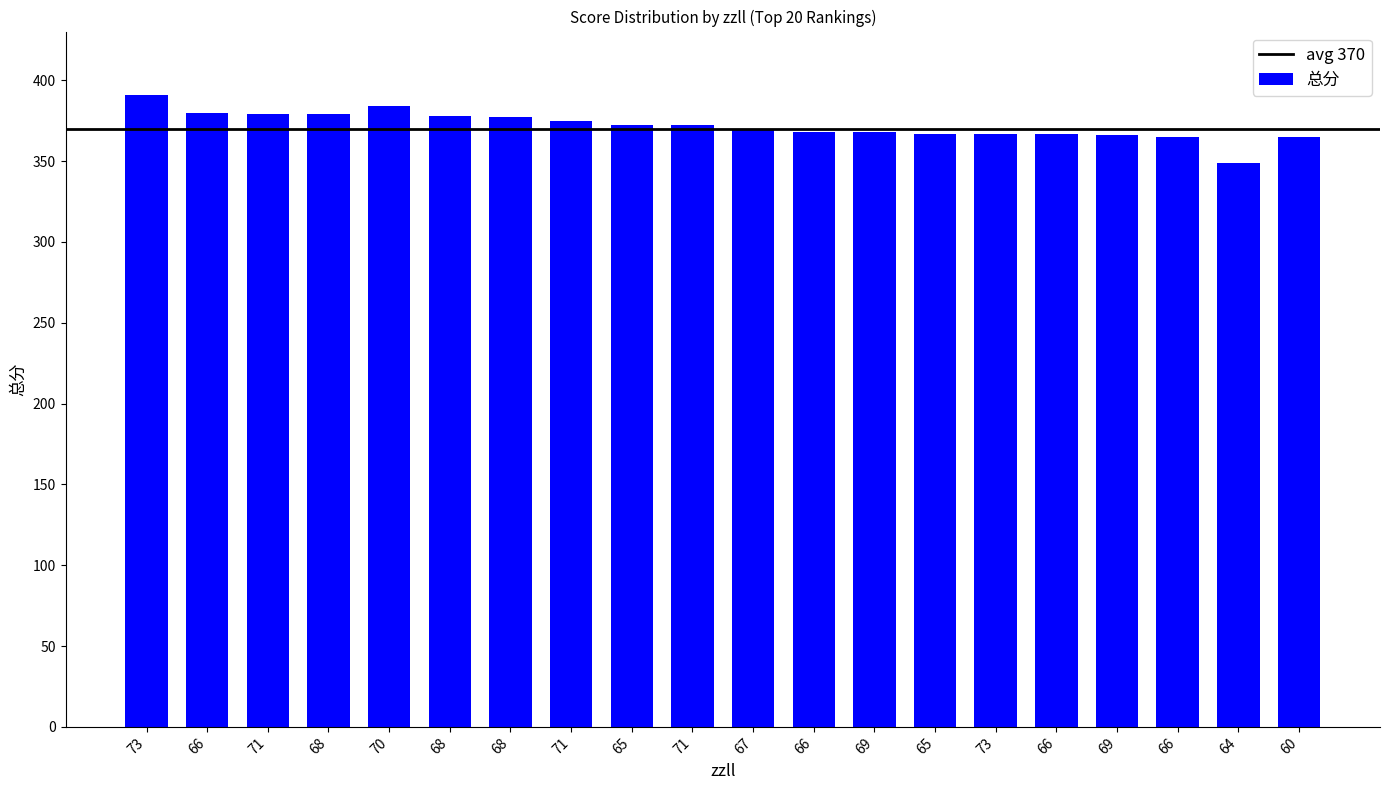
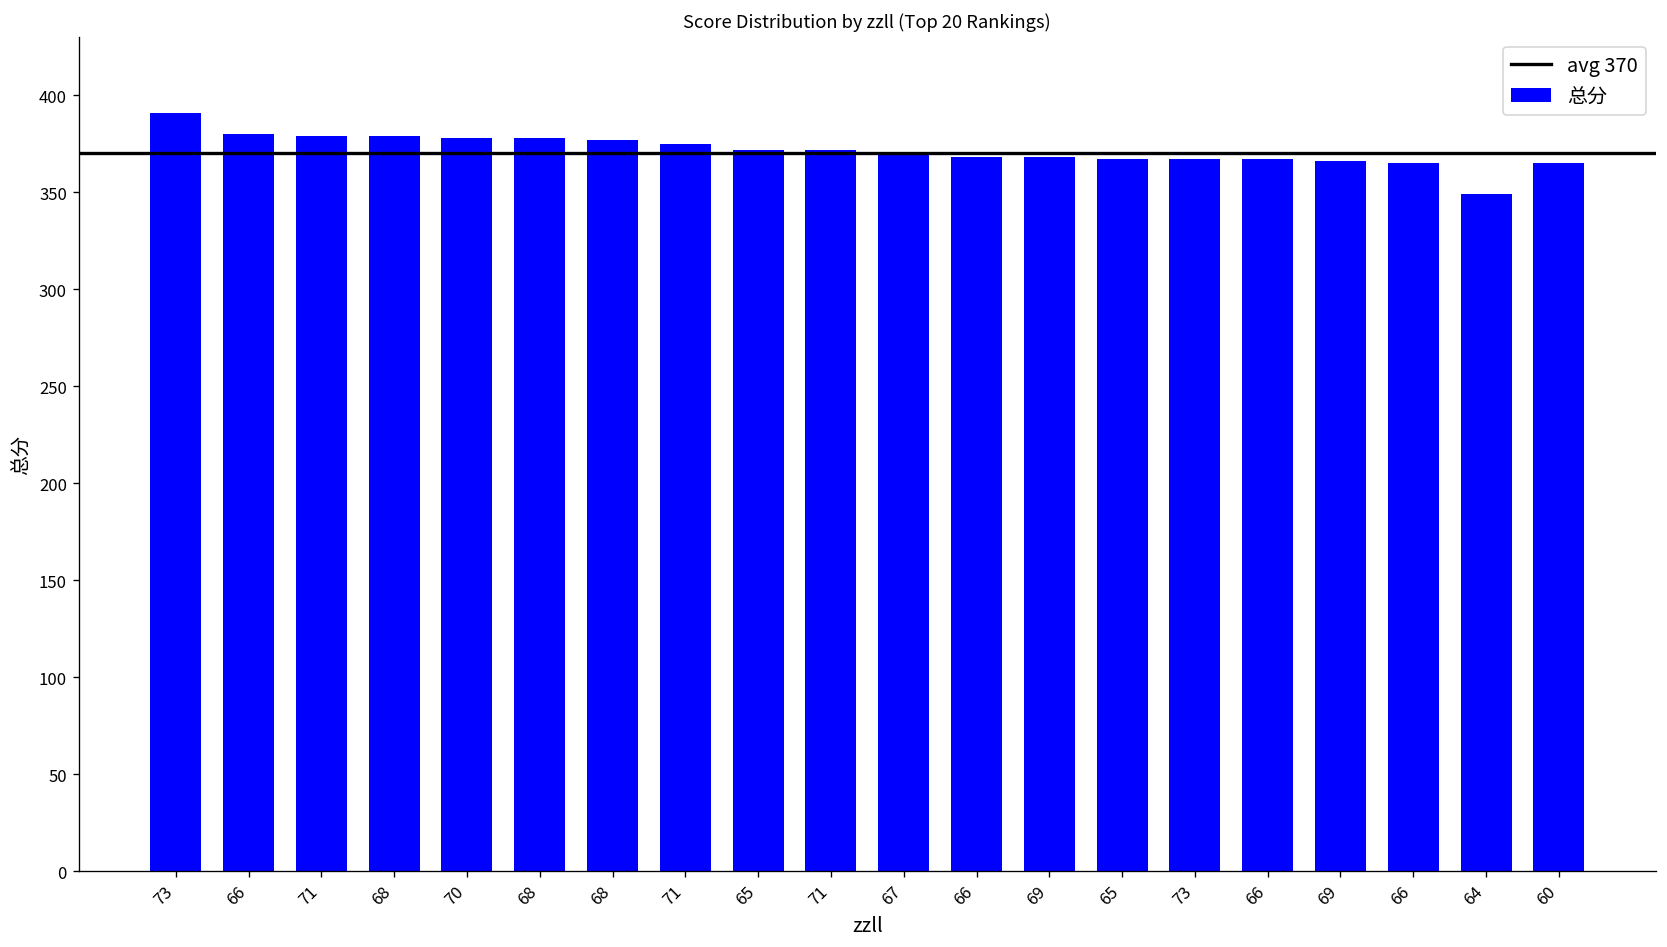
  {
-   "70": 384,
+   "70": 378,
    "67": 370,
    "64": 349,
    "60": 365
  }
